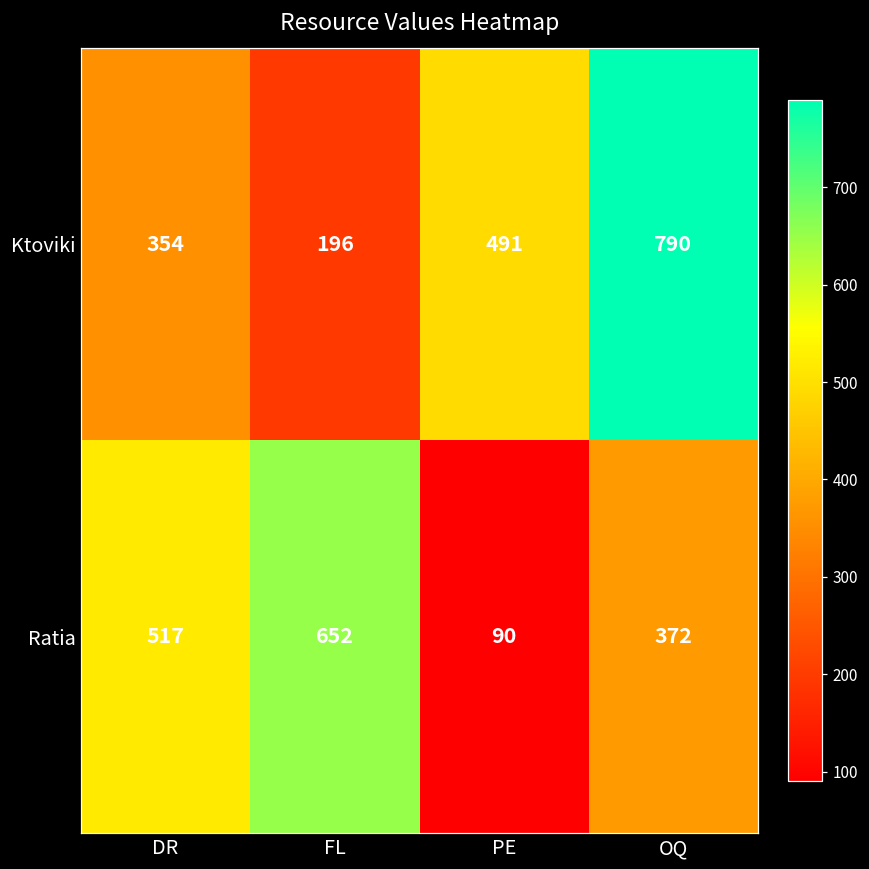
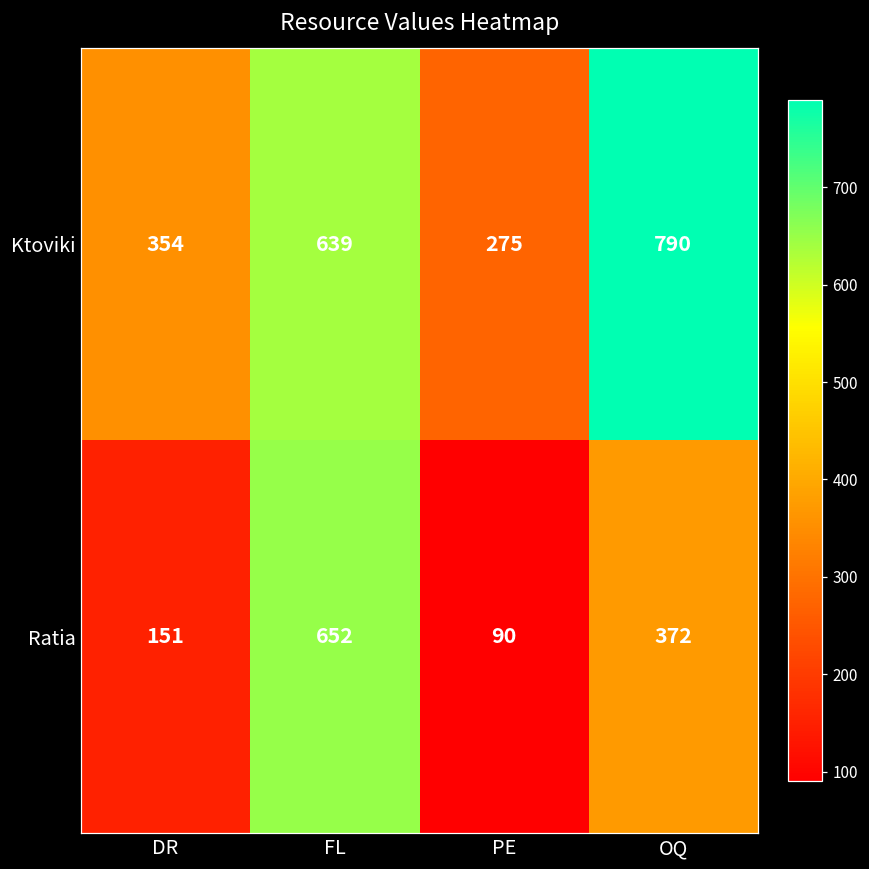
  {
    "Ktoviki": {
      "DR": 354,
-     "FL": 196,
-     "PE": 491,
+     "FL": 639,
+     "PE": 275,
      "OQ": 790
    },
    "Ratia": {
-     "DR": 517,
+     "DR": 151,
      "FL": 652,
      "PE": 90,
      "OQ": 372
    }
  }
